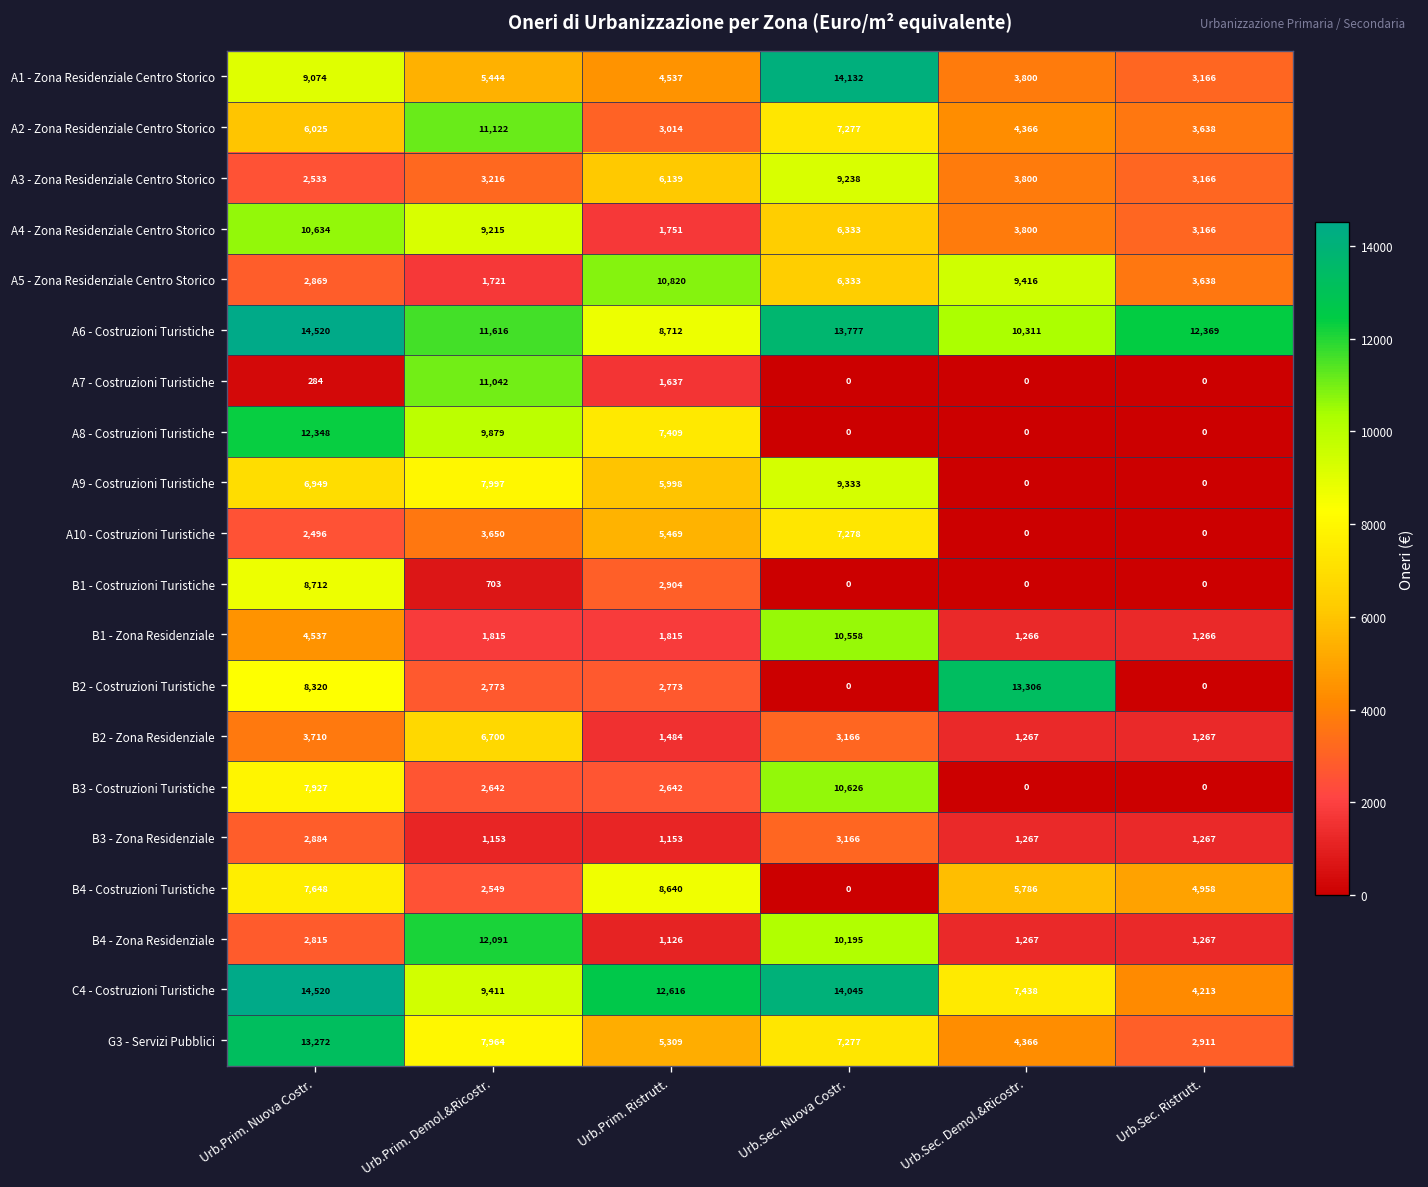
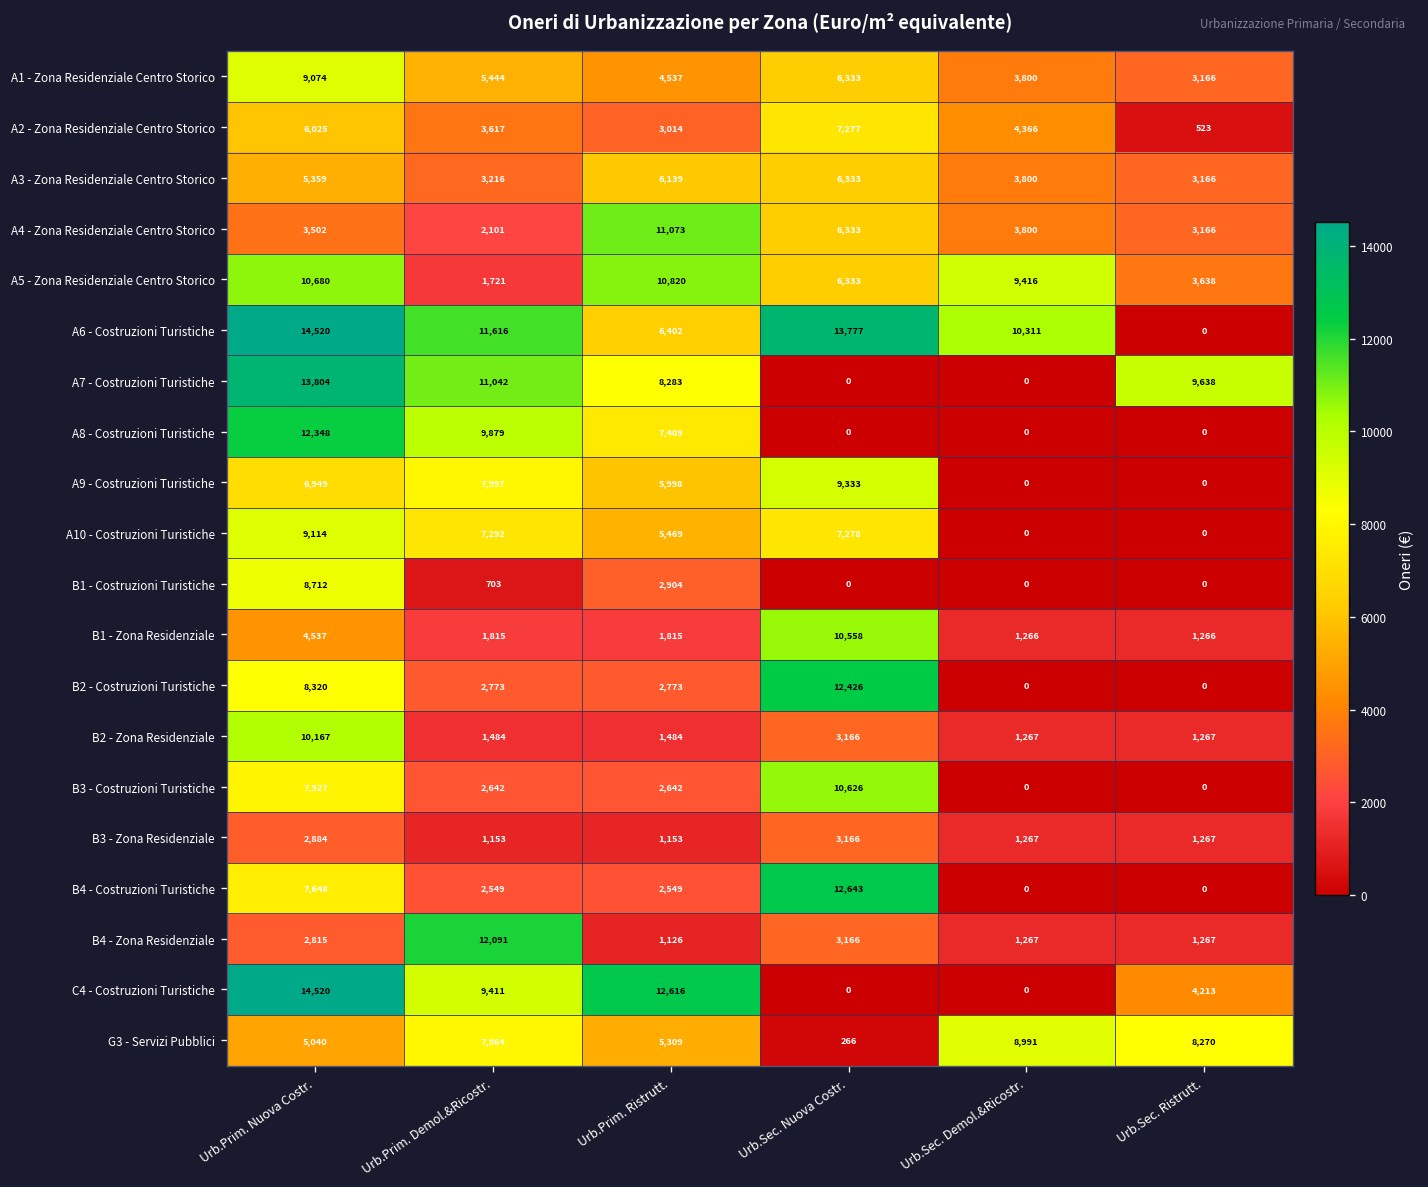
  {
    "A1 - Zona Residenziale Centro Storico": {
      "Urb.Prim. Nuova Costr.": "9,074",
      "Urb.Prim. Demol.&Ricostr.": "5,444",
      "Urb.Prim. Ristrutt.": "4,537",
-     "Urb.Sec. Nuova Costr.": "14,132",
+     "Urb.Sec. Nuova Costr.": "6,333",
      "Urb.Sec. Demol.&Ricostr.": "3,800",
      "Urb.Sec. Ristrutt.": "3,166"
    },
    "A2 - Zona Residenziale Centro Storico": {
      "Urb.Prim. Nuova Costr.": "6,025",
-     "Urb.Prim. Demol.&Ricostr.": "11,122",
+     "Urb.Prim. Demol.&Ricostr.": "3,617",
      "Urb.Prim. Ristrutt.": "3,014",
      "Urb.Sec. Nuova Costr.": "7,277",
      "Urb.Sec. Demol.&Ricostr.": "4,366",
-     "Urb.Sec. Ristrutt.": "3,638"
+     "Urb.Sec. Ristrutt.": "523"
    },
    "A3 - Zona Residenziale Centro Storico": {
-     "Urb.Prim. Nuova Costr.": "2,533",
+     "Urb.Prim. Nuova Costr.": "5,359",
      "Urb.Prim. Demol.&Ricostr.": "3,216",
      "Urb.Prim. Ristrutt.": "6,139",
-     "Urb.Sec. Nuova Costr.": "9,238",
+     "Urb.Sec. Nuova Costr.": "6,333",
      "Urb.Sec. Demol.&Ricostr.": "3,800",
      "Urb.Sec. Ristrutt.": "3,166"
    },
    "A4 - Zona Residenziale Centro Storico": {
-     "Urb.Prim. Nuova Costr.": "10,634",
-     "Urb.Prim. Demol.&Ricostr.": "9,215",
-     "Urb.Prim. Ristrutt.": "1,751",
+     "Urb.Prim. Nuova Costr.": "3,502",
+     "Urb.Prim. Demol.&Ricostr.": "2,101",
+     "Urb.Prim. Ristrutt.": "11,073",
      "Urb.Sec. Nuova Costr.": "6,333",
      "Urb.Sec. Demol.&Ricostr.": "3,800",
      "Urb.Sec. Ristrutt.": "3,166"
    },
    "A5 - Zona Residenziale Centro Storico": {
-     "Urb.Prim. Nuova Costr.": "2,869",
+     "Urb.Prim. Nuova Costr.": "10,680",
      "Urb.Prim. Demol.&Ricostr.": "1,721",
      "Urb.Prim. Ristrutt.": "10,820",
      "Urb.Sec. Nuova Costr.": "6,333",
      "Urb.Sec. Demol.&Ricostr.": "9,416",
      "Urb.Sec. Ristrutt.": "3,638"
    },
    "A6 - Costruzioni Turistiche": {
      "Urb.Prim. Nuova Costr.": "14,520",
      "Urb.Prim. Demol.&Ricostr.": "11,616",
-     "Urb.Prim. Ristrutt.": "8,712",
+     "Urb.Prim. Ristrutt.": "6,402",
      "Urb.Sec. Nuova Costr.": "13,777",
      "Urb.Sec. Demol.&Ricostr.": "10,311",
-     "Urb.Sec. Ristrutt.": "12,369"
+     "Urb.Sec. Ristrutt.": "0"
    },
    "A7 - Costruzioni Turistiche": {
-     "Urb.Prim. Nuova Costr.": "284",
+     "Urb.Prim. Nuova Costr.": "13,804",
      "Urb.Prim. Demol.&Ricostr.": "11,042",
-     "Urb.Prim. Ristrutt.": "1,637",
+     "Urb.Prim. Ristrutt.": "8,283",
      "Urb.Sec. Nuova Costr.": "0",
      "Urb.Sec. Demol.&Ricostr.": "0",
-     "Urb.Sec. Ristrutt.": "0"
+     "Urb.Sec. Ristrutt.": "9,638"
    },
    "A8 - Costruzioni Turistiche": {
      "Urb.Prim. Nuova Costr.": "12,348",
      "Urb.Prim. Demol.&Ricostr.": "9,879",
      "Urb.Prim. Ristrutt.": "7,409",
      "Urb.Sec. Nuova Costr.": "0",
      "Urb.Sec. Demol.&Ricostr.": "0",
      "Urb.Sec. Ristrutt.": "0"
    },
    "A9 - Costruzioni Turistiche": {
      "Urb.Prim. Nuova Costr.": "6,949",
      "Urb.Prim. Demol.&Ricostr.": "7,997",
      "Urb.Prim. Ristrutt.": "5,998",
      "Urb.Sec. Nuova Costr.": "9,333",
      "Urb.Sec. Demol.&Ricostr.": "0",
      "Urb.Sec. Ristrutt.": "0"
    },
    "A10 - Costruzioni Turistiche": {
-     "Urb.Prim. Nuova Costr.": "2,496",
-     "Urb.Prim. Demol.&Ricostr.": "3,650",
+     "Urb.Prim. Nuova Costr.": "9,114",
+     "Urb.Prim. Demol.&Ricostr.": "7,292",
      "Urb.Prim. Ristrutt.": "5,469",
      "Urb.Sec. Nuova Costr.": "7,278",
      "Urb.Sec. Demol.&Ricostr.": "0",
      "Urb.Sec. Ristrutt.": "0"
    },
    "B1 - Costruzioni Turistiche": {
      "Urb.Prim. Nuova Costr.": "8,712",
      "Urb.Prim. Demol.&Ricostr.": "703",
      "Urb.Prim. Ristrutt.": "2,904",
      "Urb.Sec. Nuova Costr.": "0",
      "Urb.Sec. Demol.&Ricostr.": "0",
      "Urb.Sec. Ristrutt.": "0"
    },
    "B1 - Zona Residenziale": {
      "Urb.Prim. Nuova Costr.": "4,537",
      "Urb.Prim. Demol.&Ricostr.": "1,815",
      "Urb.Prim. Ristrutt.": "1,815",
      "Urb.Sec. Nuova Costr.": "10,558",
      "Urb.Sec. Demol.&Ricostr.": "1,266",
      "Urb.Sec. Ristrutt.": "1,266"
    },
    "B2 - Costruzioni Turistiche": {
      "Urb.Prim. Nuova Costr.": "8,320",
      "Urb.Prim. Demol.&Ricostr.": "2,773",
      "Urb.Prim. Ristrutt.": "2,773",
-     "Urb.Sec. Nuova Costr.": "0",
-     "Urb.Sec. Demol.&Ricostr.": "13,306",
+     "Urb.Sec. Nuova Costr.": "12,426",
+     "Urb.Sec. Demol.&Ricostr.": "0",
      "Urb.Sec. Ristrutt.": "0"
    },
    "B2 - Zona Residenziale": {
-     "Urb.Prim. Nuova Costr.": "3,710",
-     "Urb.Prim. Demol.&Ricostr.": "6,700",
+     "Urb.Prim. Nuova Costr.": "10,167",
+     "Urb.Prim. Demol.&Ricostr.": "1,484",
      "Urb.Prim. Ristrutt.": "1,484",
      "Urb.Sec. Nuova Costr.": "3,166",
      "Urb.Sec. Demol.&Ricostr.": "1,267",
      "Urb.Sec. Ristrutt.": "1,267"
    },
    "B3 - Costruzioni Turistiche": {
      "Urb.Prim. Nuova Costr.": "7,927",
      "Urb.Prim. Demol.&Ricostr.": "2,642",
      "Urb.Prim. Ristrutt.": "2,642",
      "Urb.Sec. Nuova Costr.": "10,626",
      "Urb.Sec. Demol.&Ricostr.": "0",
      "Urb.Sec. Ristrutt.": "0"
    },
    "B3 - Zona Residenziale": {
      "Urb.Prim. Nuova Costr.": "2,884",
      "Urb.Prim. Demol.&Ricostr.": "1,153",
      "Urb.Prim. Ristrutt.": "1,153",
      "Urb.Sec. Nuova Costr.": "3,166",
      "Urb.Sec. Demol.&Ricostr.": "1,267",
      "Urb.Sec. Ristrutt.": "1,267"
    },
    "B4 - Costruzioni Turistiche": {
      "Urb.Prim. Nuova Costr.": "7,648",
      "Urb.Prim. Demol.&Ricostr.": "2,549",
-     "Urb.Prim. Ristrutt.": "8,640",
-     "Urb.Sec. Nuova Costr.": "0",
-     "Urb.Sec. Demol.&Ricostr.": "5,786",
-     "Urb.Sec. Ristrutt.": "4,958"
+     "Urb.Prim. Ristrutt.": "2,549",
+     "Urb.Sec. Nuova Costr.": "12,643",
+     "Urb.Sec. Demol.&Ricostr.": "0",
+     "Urb.Sec. Ristrutt.": "0"
    },
    "B4 - Zona Residenziale": {
      "Urb.Prim. Nuova Costr.": "2,815",
      "Urb.Prim. Demol.&Ricostr.": "12,091",
      "Urb.Prim. Ristrutt.": "1,126",
-     "Urb.Sec. Nuova Costr.": "10,195",
+     "Urb.Sec. Nuova Costr.": "3,166",
      "Urb.Sec. Demol.&Ricostr.": "1,267",
      "Urb.Sec. Ristrutt.": "1,267"
    },
    "C4 - Costruzioni Turistiche": {
      "Urb.Prim. Nuova Costr.": "14,520",
      "Urb.Prim. Demol.&Ricostr.": "9,411",
      "Urb.Prim. Ristrutt.": "12,616",
-     "Urb.Sec. Nuova Costr.": "14,045",
-     "Urb.Sec. Demol.&Ricostr.": "7,438",
+     "Urb.Sec. Nuova Costr.": "0",
+     "Urb.Sec. Demol.&Ricostr.": "0",
      "Urb.Sec. Ristrutt.": "4,213"
    },
    "G3 - Servizi Pubblici": {
-     "Urb.Prim. Nuova Costr.": "13,272",
+     "Urb.Prim. Nuova Costr.": "5,040",
      "Urb.Prim. Demol.&Ricostr.": "7,964",
      "Urb.Prim. Ristrutt.": "5,309",
-     "Urb.Sec. Nuova Costr.": "7,277",
-     "Urb.Sec. Demol.&Ricostr.": "4,366",
-     "Urb.Sec. Ristrutt.": "2,911"
+     "Urb.Sec. Nuova Costr.": "266",
+     "Urb.Sec. Demol.&Ricostr.": "8,991",
+     "Urb.Sec. Ristrutt.": "8,270"
    }
  }
